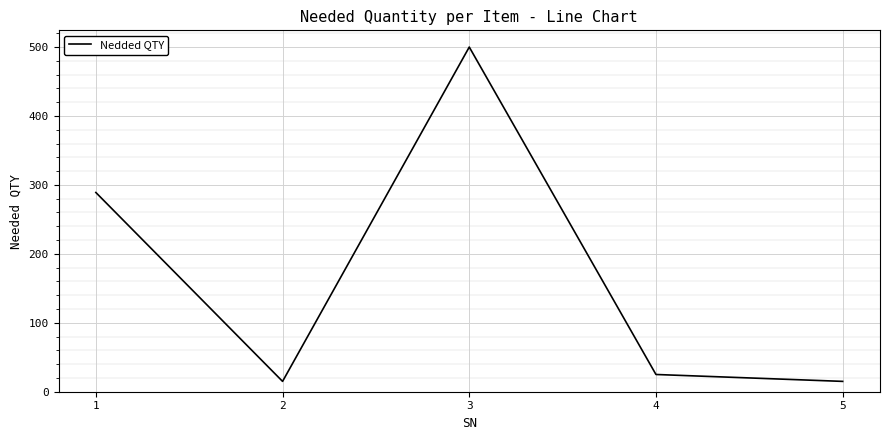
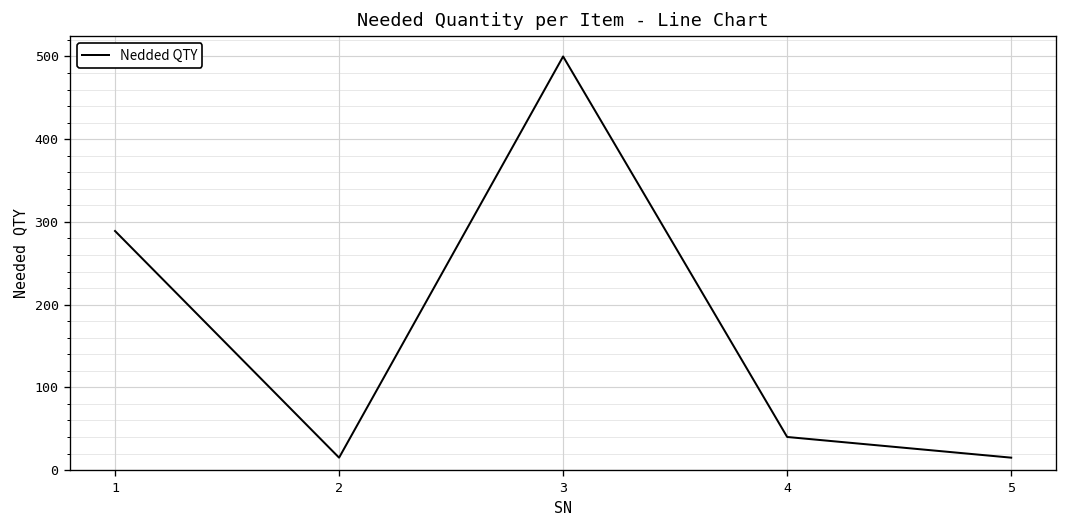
  {
    "1": 290,
    "2": 20,
    "3": 500,
-   "4": 30,
+   "4": 40,
    "5": 20
  }
